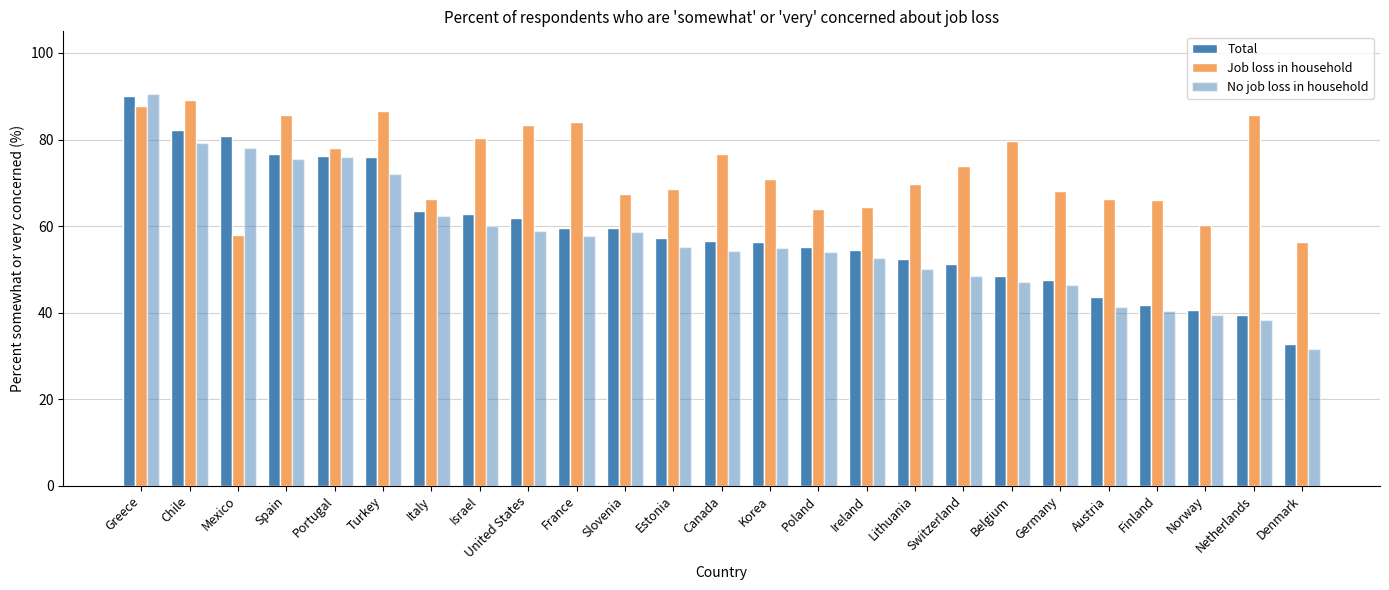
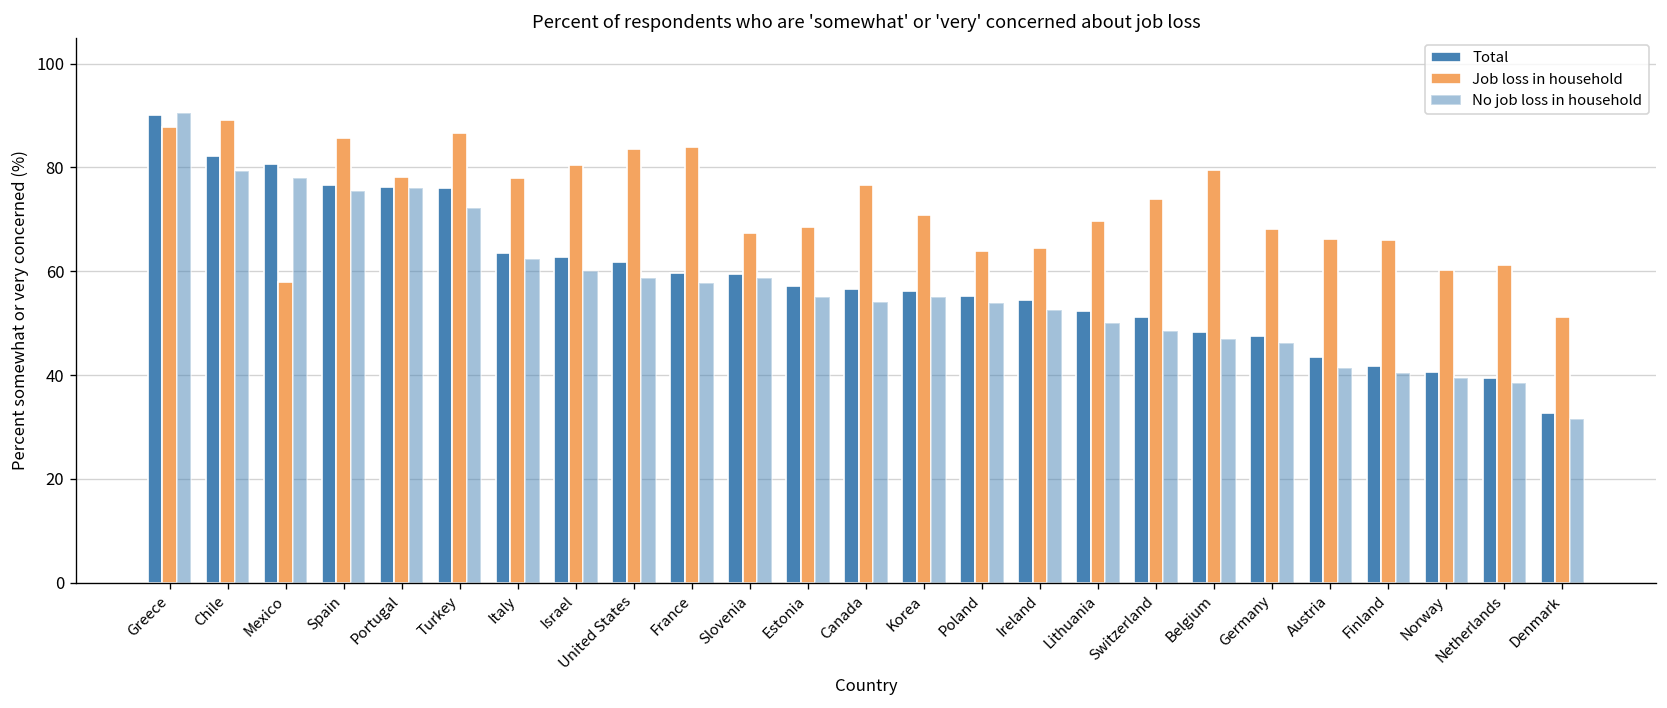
  {
    "Job loss in household": {
      "Greece": 88,
      "Chile": 89,
      "Mexico": 58,
      "Spain": 86,
      "Portugal": 78,
      "Turkey": 87,
-     "Italy": 66,
+     "Italy": 78,
      "Israel": 80,
      "United States": 83,
      "France": 84,
      "Slovenia": 67,
      "Estonia": 68,
      "Canada": 77,
      "Korea": 71,
      "Poland": 64,
      "Ireland": 64,
      "Lithuania": 70,
      "Switzerland": 74,
      "Belgium": 80,
      "Germany": 68,
      "Austria": 66,
      "Finland": 66,
      "Norway": 60,
-     "Netherlands": 86,
-     "Denmark": 56
+     "Netherlands": 61,
+     "Denmark": 51
    }
  }
